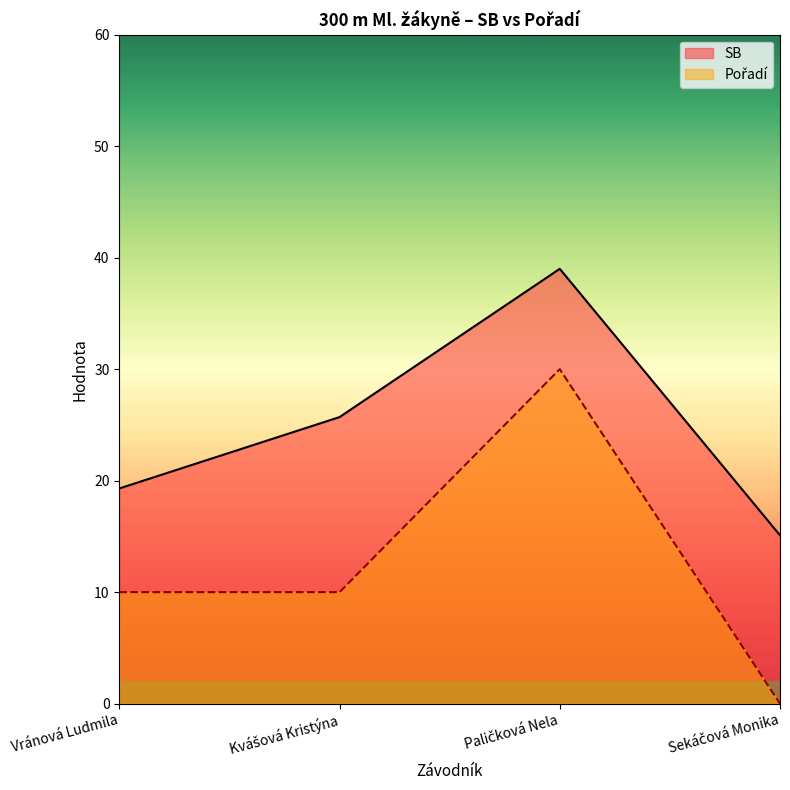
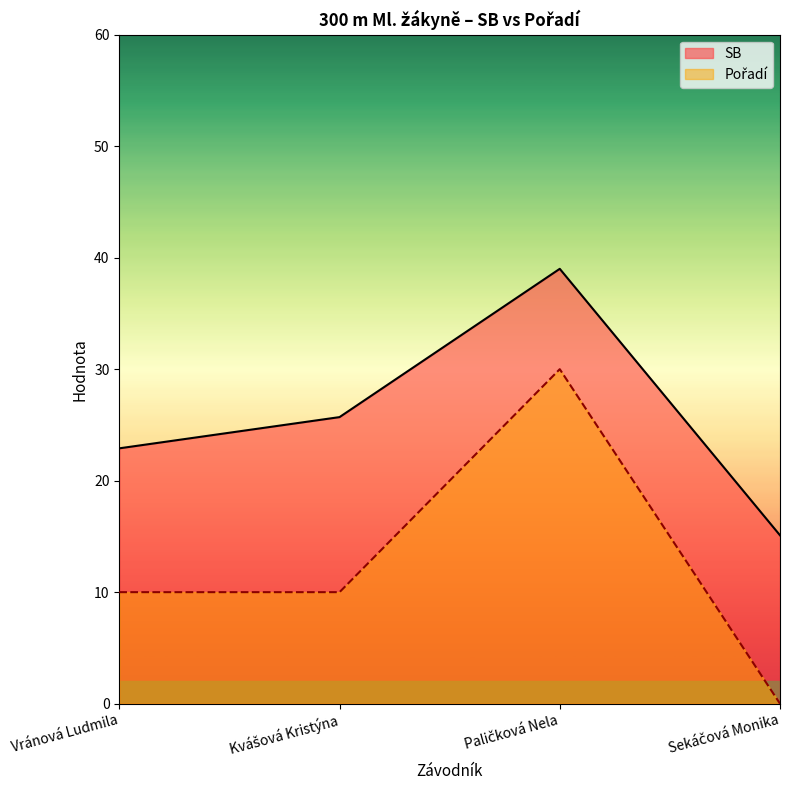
  {
    "SB": {
-     "Vránová Ludmila": 19.3,
+     "Vránová Ludmila": 22.9,
      "Kvášová Kristýna": 25.7,
      "Paličková Nela": 39.0,
      "Sekáčová Monika": 15.1
    },
    "Pořadí": {
      "Vránová Ludmila": 10.0,
      "Kvášová Kristýna": 10.0,
      "Paličková Nela": 30.0
    }
  }
